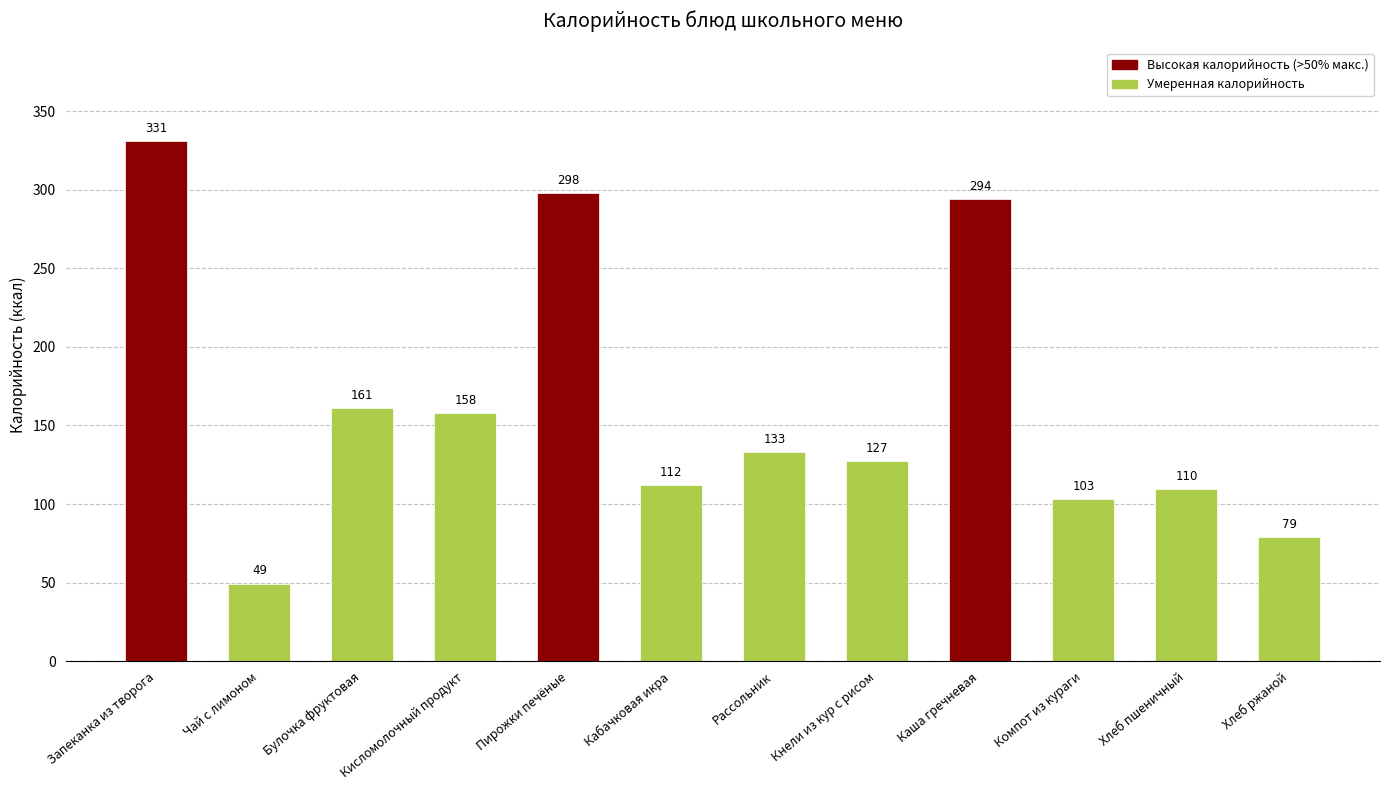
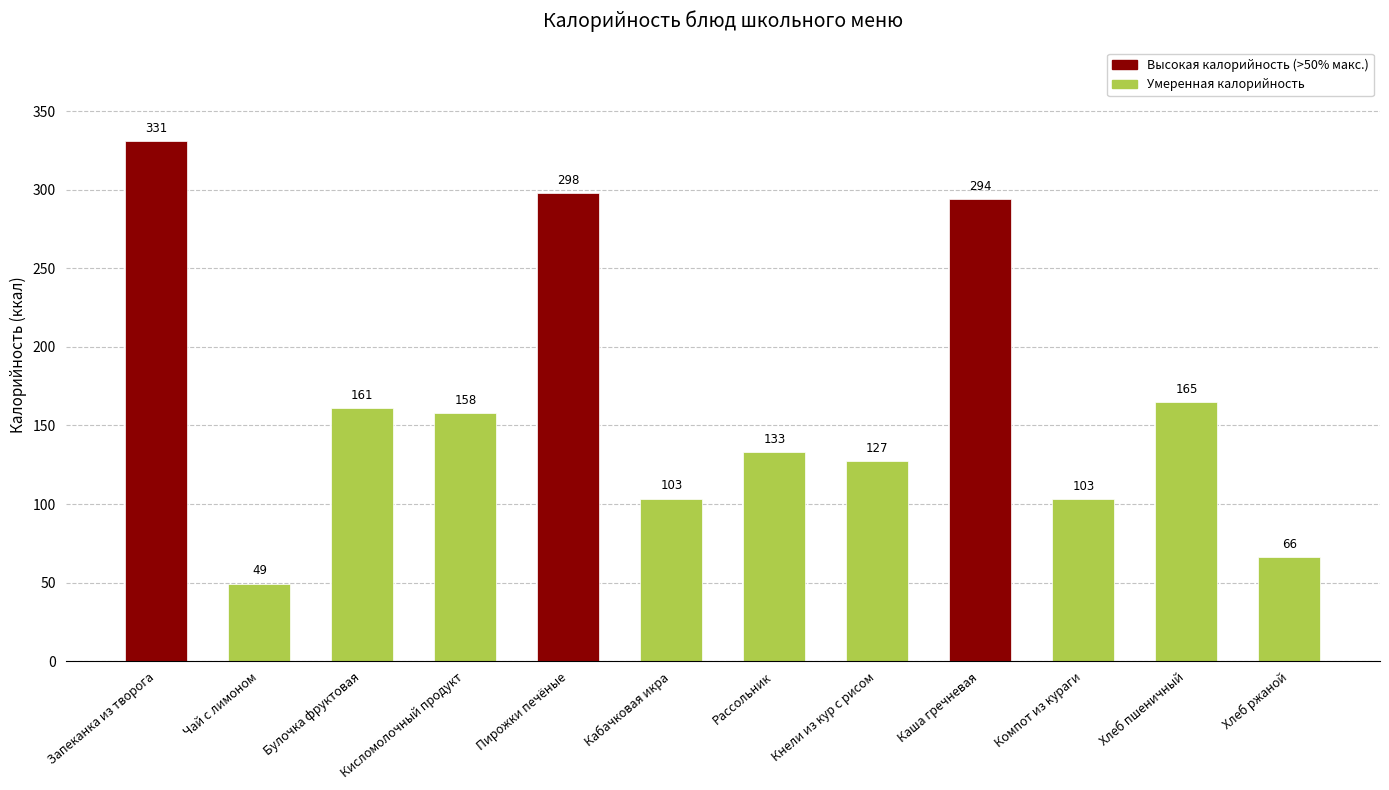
  {
    "Запеканка из творога": 331,
    "Чай с лимоном": 49,
    "Булочка фруктовая": 161,
    "Кисломолочный продукт": 158,
    "Пирожки печёные": 298,
-   "Кабачковая икра": 112,
+   "Кабачковая икра": 103,
    "Рассольник": 133,
    "Кнели из кур с рисом": 127,
    "Каша гречневая": 294,
    "Компот из кураги": 103,
-   "Хлеб пшеничный": 110,
-   "Хлеб ржаной": 79
+   "Хлеб пшеничный": 165,
+   "Хлеб ржаной": 66
  }
